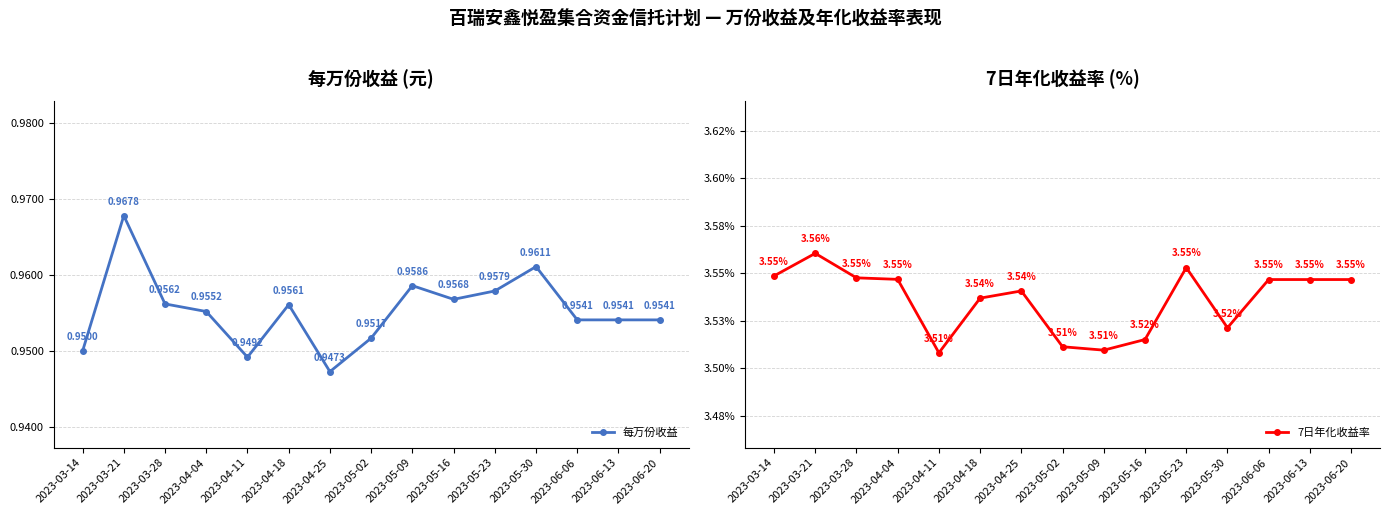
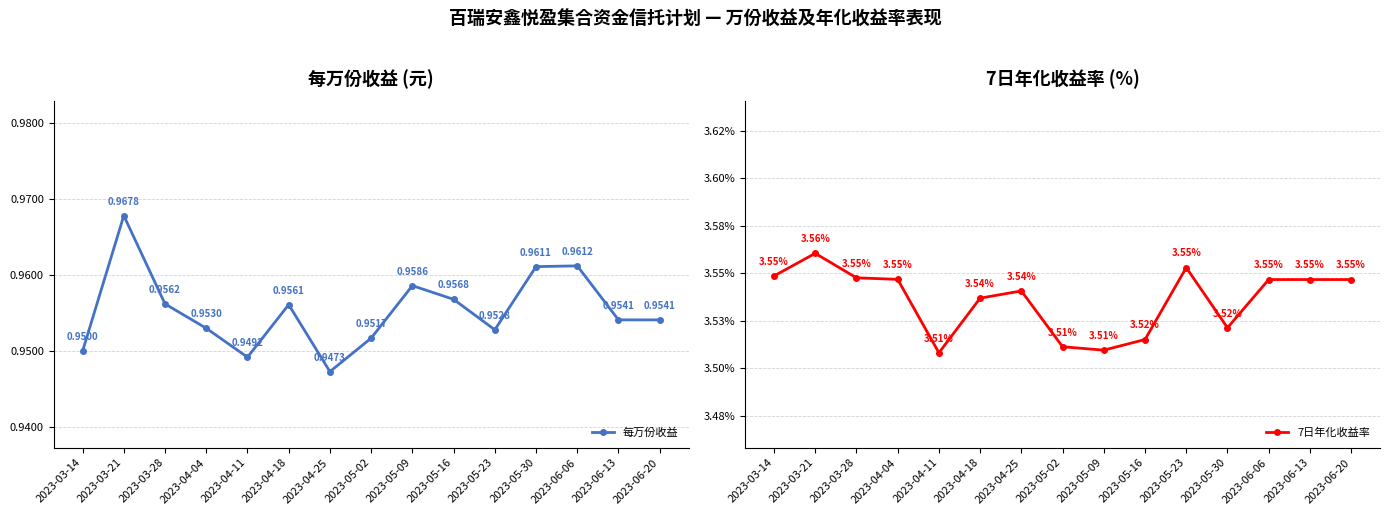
  {
    "每万份收益 (元)": {
      "2023-03-14": "0.9500",
      "2023-03-21": "0.9678",
      "2023-03-28": "0.9562",
-     "2023-04-04": "0.9552",
+     "2023-04-04": "0.9530",
      "2023-04-11": "0.9492",
      "2023-04-18": "0.9561",
      "2023-04-25": "0.9473",
      "2023-05-02": "0.9517",
      "2023-05-09": "0.9586",
      "2023-05-16": "0.9568",
-     "2023-05-23": "0.9579",
+     "2023-05-23": "0.9528",
      "2023-05-30": "0.9611",
-     "2023-06-06": "0.9541",
+     "2023-06-06": "0.9612",
      "2023-06-13": "0.9541",
      "2023-06-20": "0.9541"
    },
    "7日年化收益率 (%)": {
      "2023-03-14": "3.55%",
      "2023-03-21": "3.56%",
      "2023-03-28": "3.55%",
      "2023-04-04": "3.55%",
      "2023-04-11": "3.51%",
      "2023-04-18": "3.54%",
      "2023-04-25": "3.54%",
      "2023-05-02": "3.51%",
      "2023-05-09": "3.51%",
      "2023-05-16": "3.52%",
      "2023-05-23": "3.55%",
      "2023-05-30": "3.52%",
      "2023-06-06": "3.55%",
      "2023-06-13": "3.55%",
      "2023-06-20": "3.55%"
    }
  }
